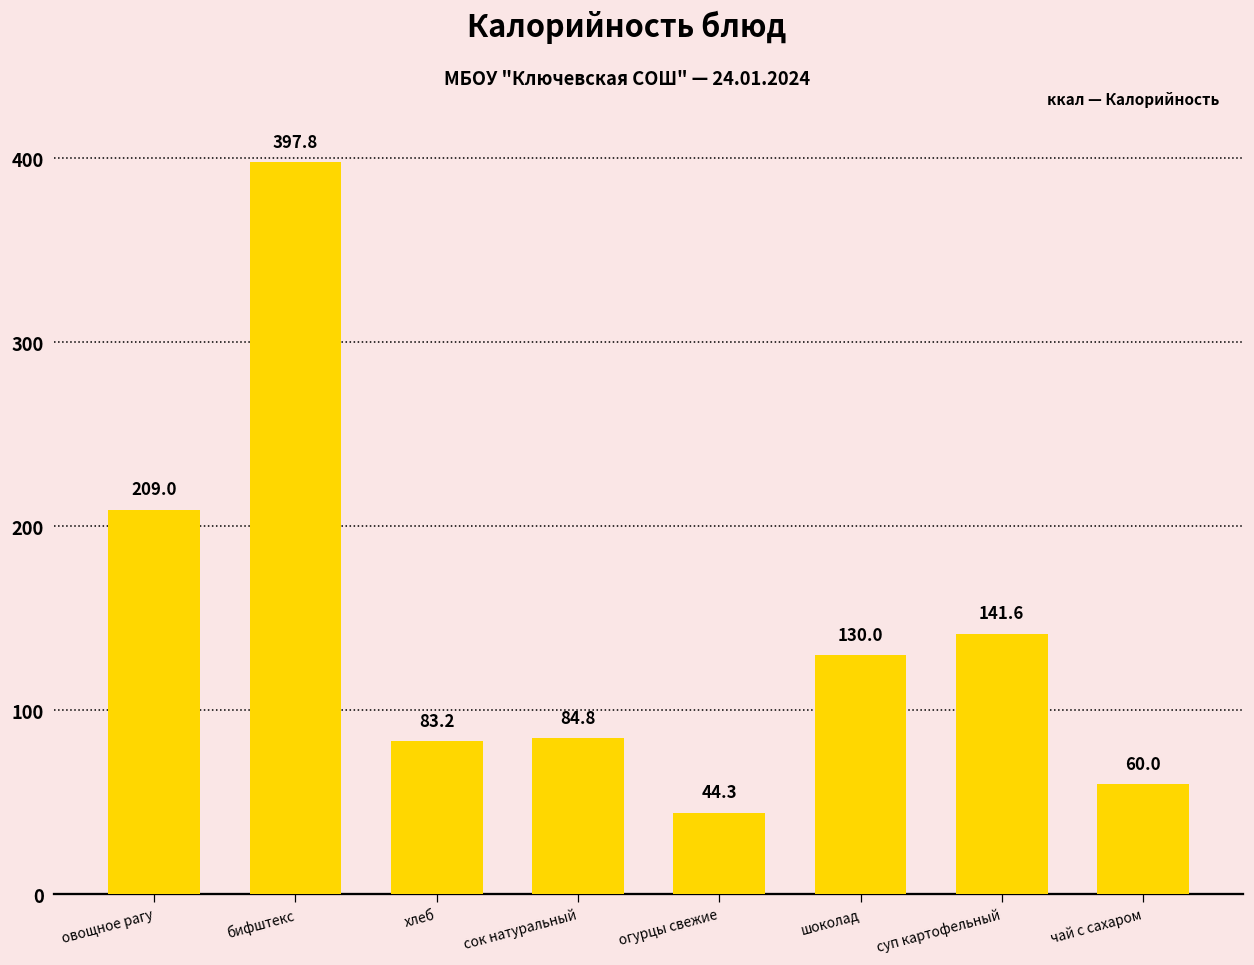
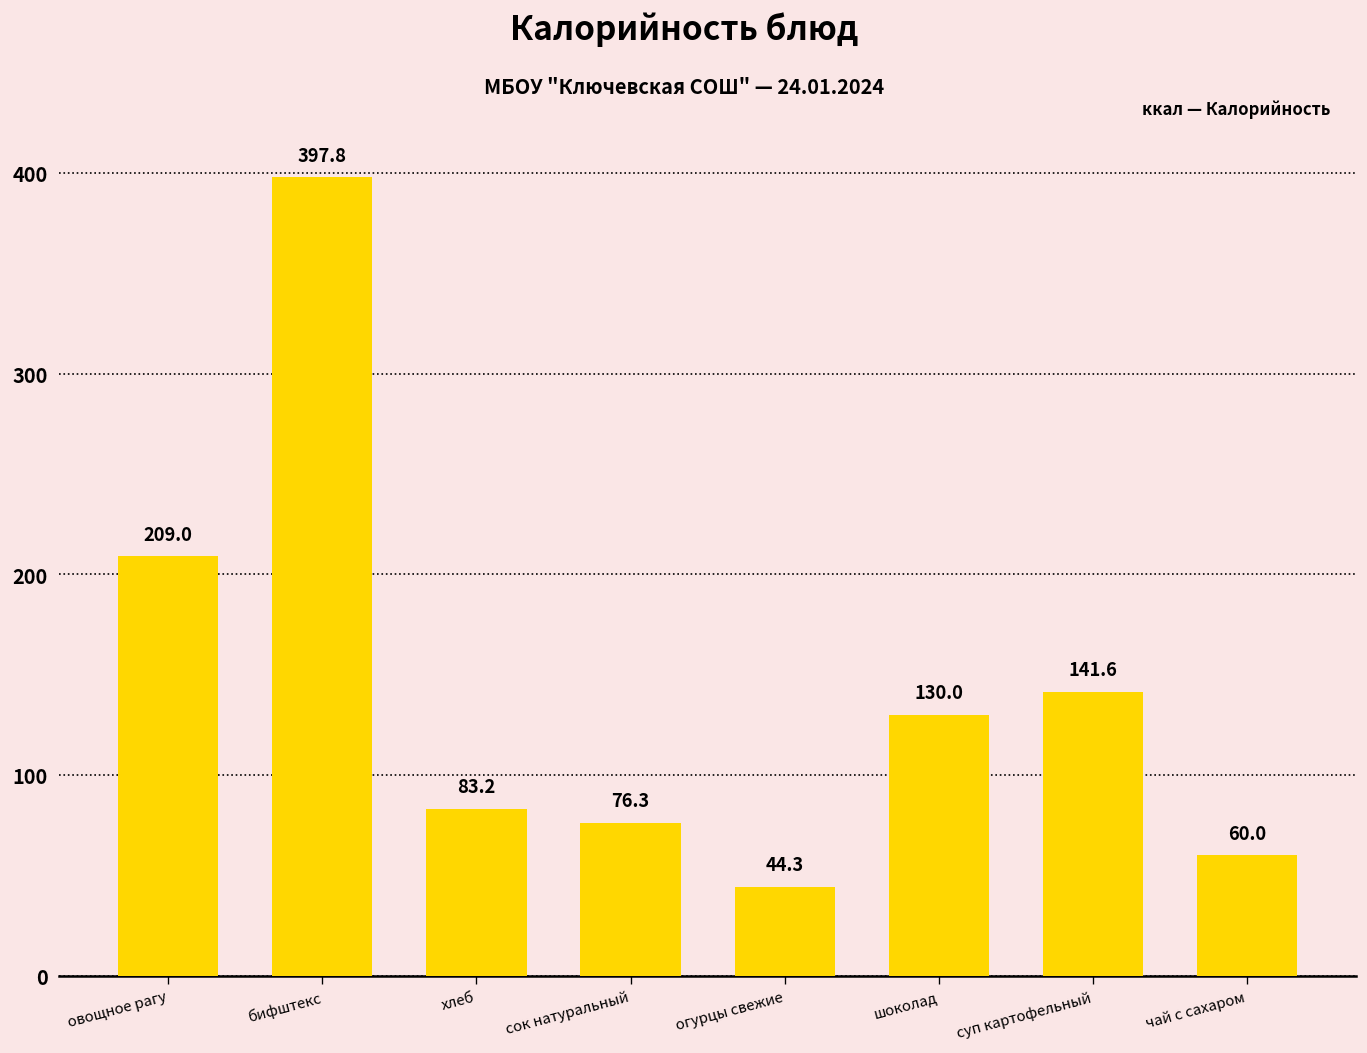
  {
    "овощное рагу": 209.0,
    "бифштекс": 397.8,
    "хлеб": 83.2,
-   "сок натуральный": 84.8,
+   "сок натуральный": 76.3,
    "огурцы свежие": 44.3,
    "шоколад": 130.0,
    "суп картофельный": 141.6,
    "чай с сахаром": 60.0
  }
